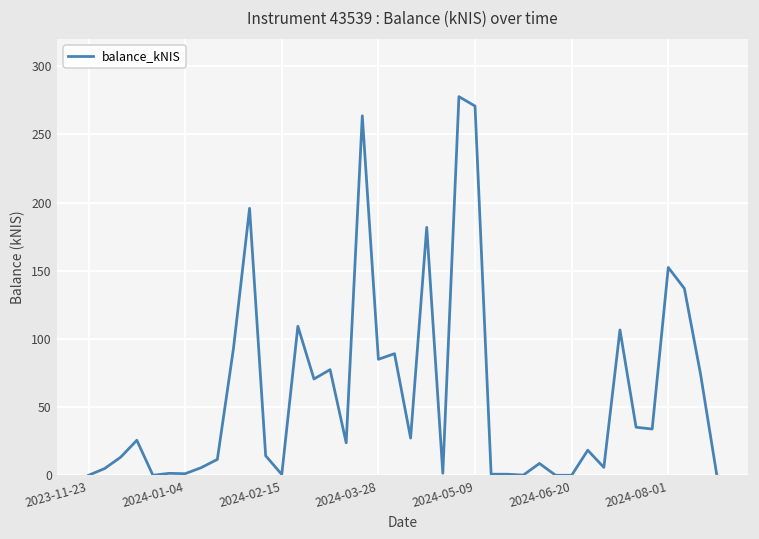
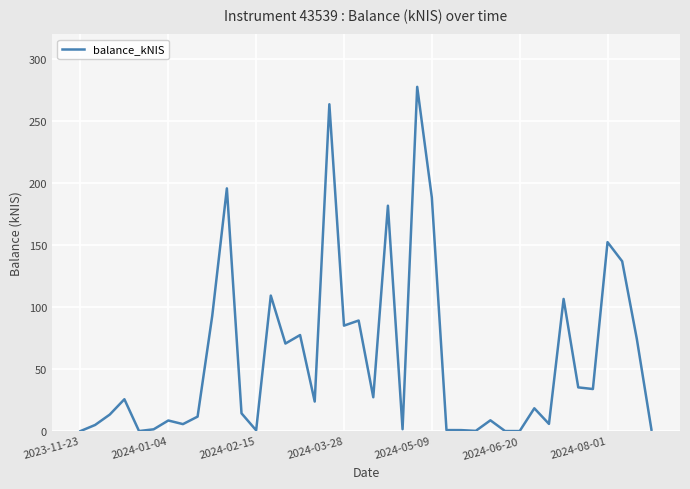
  {
    "2023-11-23": 0,
-   "2024-01-04": 1,
+   "2024-01-04": 9,
    "2024-02-15": 1,
    "2024-03-28": 85,
-   "2024-05-09": 271,
+   "2024-05-09": 188,
    "2024-06-20": 0,
    "2024-08-01": 152
  }
